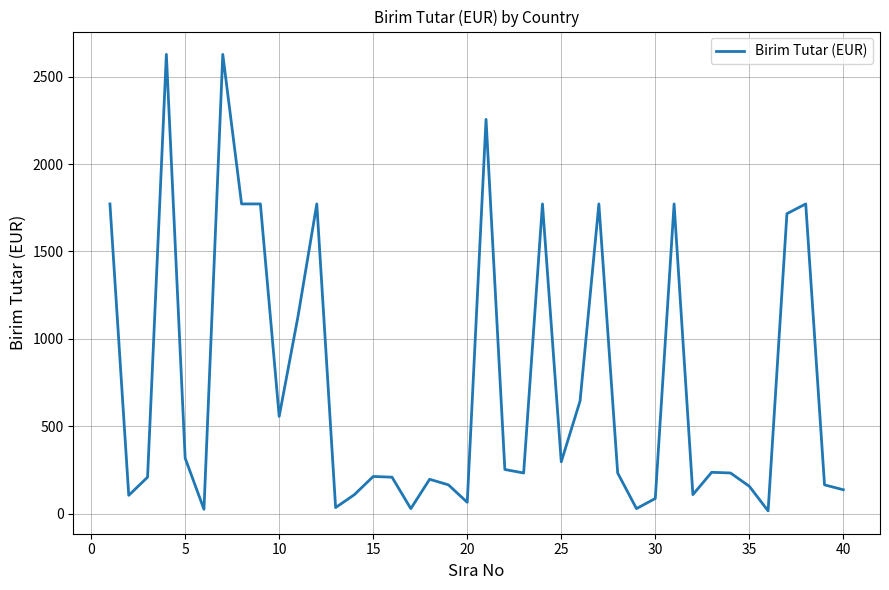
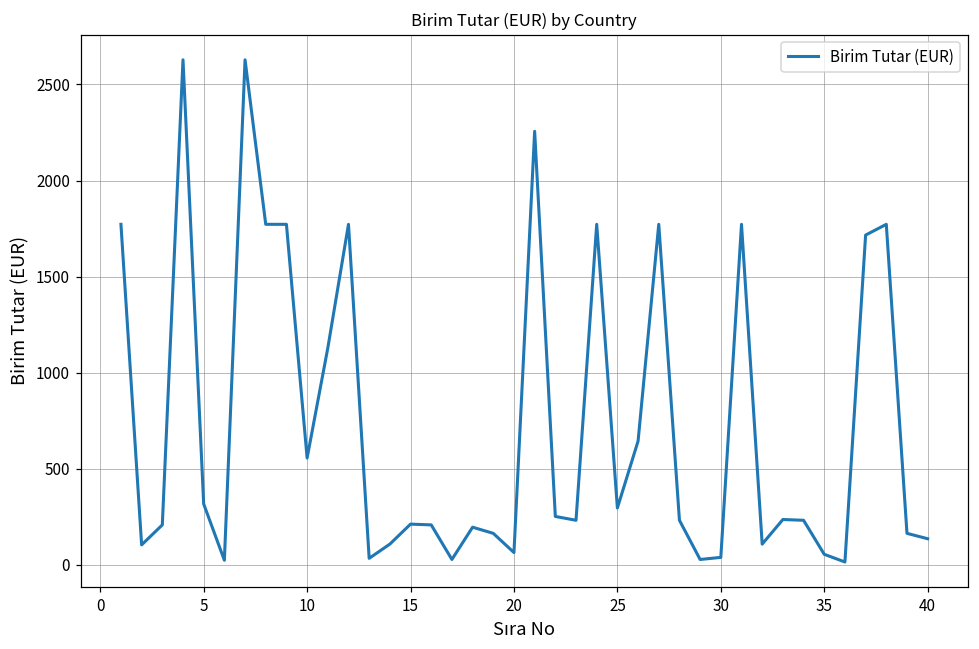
  {
    "5": 320,
    "10": 560,
    "15": 210,
    "20": 60,
    "25": 300,
-   "30": 90,
-   "35": 160,
+   "30": 40,
+   "35": 60,
    "40": 140
  }
